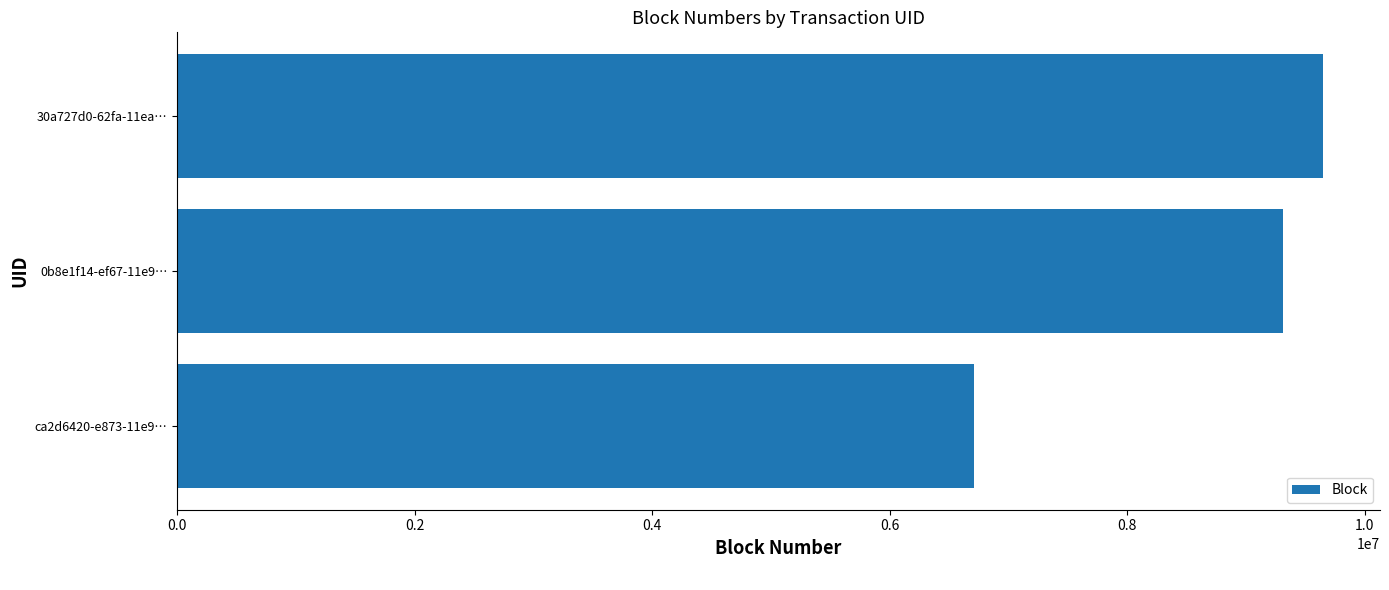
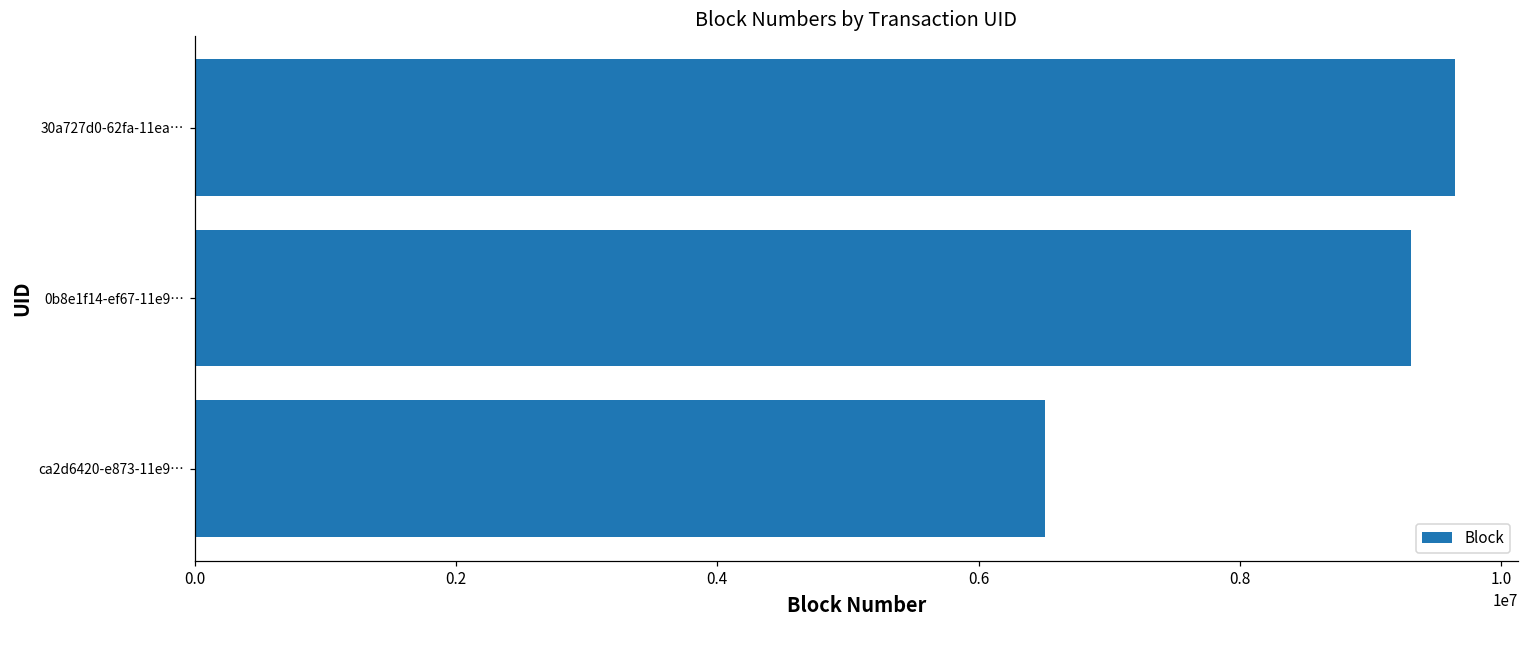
  {
    "30a727d0-62fa-11ea…": 9650000,
    "0b8e1f14-ef67-11e9…": 9310000,
-   "ca2d6420-e873-11e9…": 6710000
+   "ca2d6420-e873-11e9…": 6510000
  }
